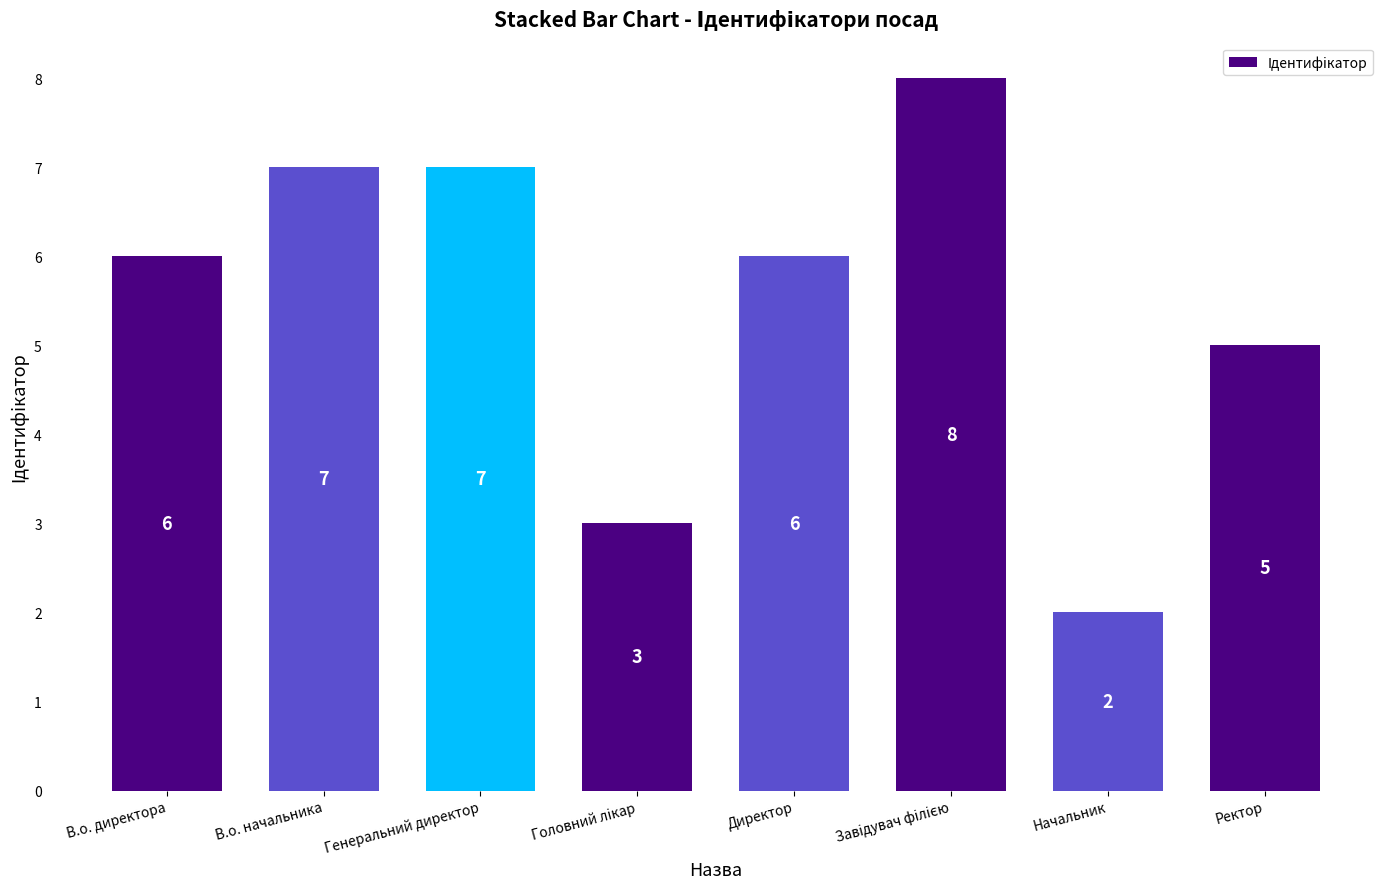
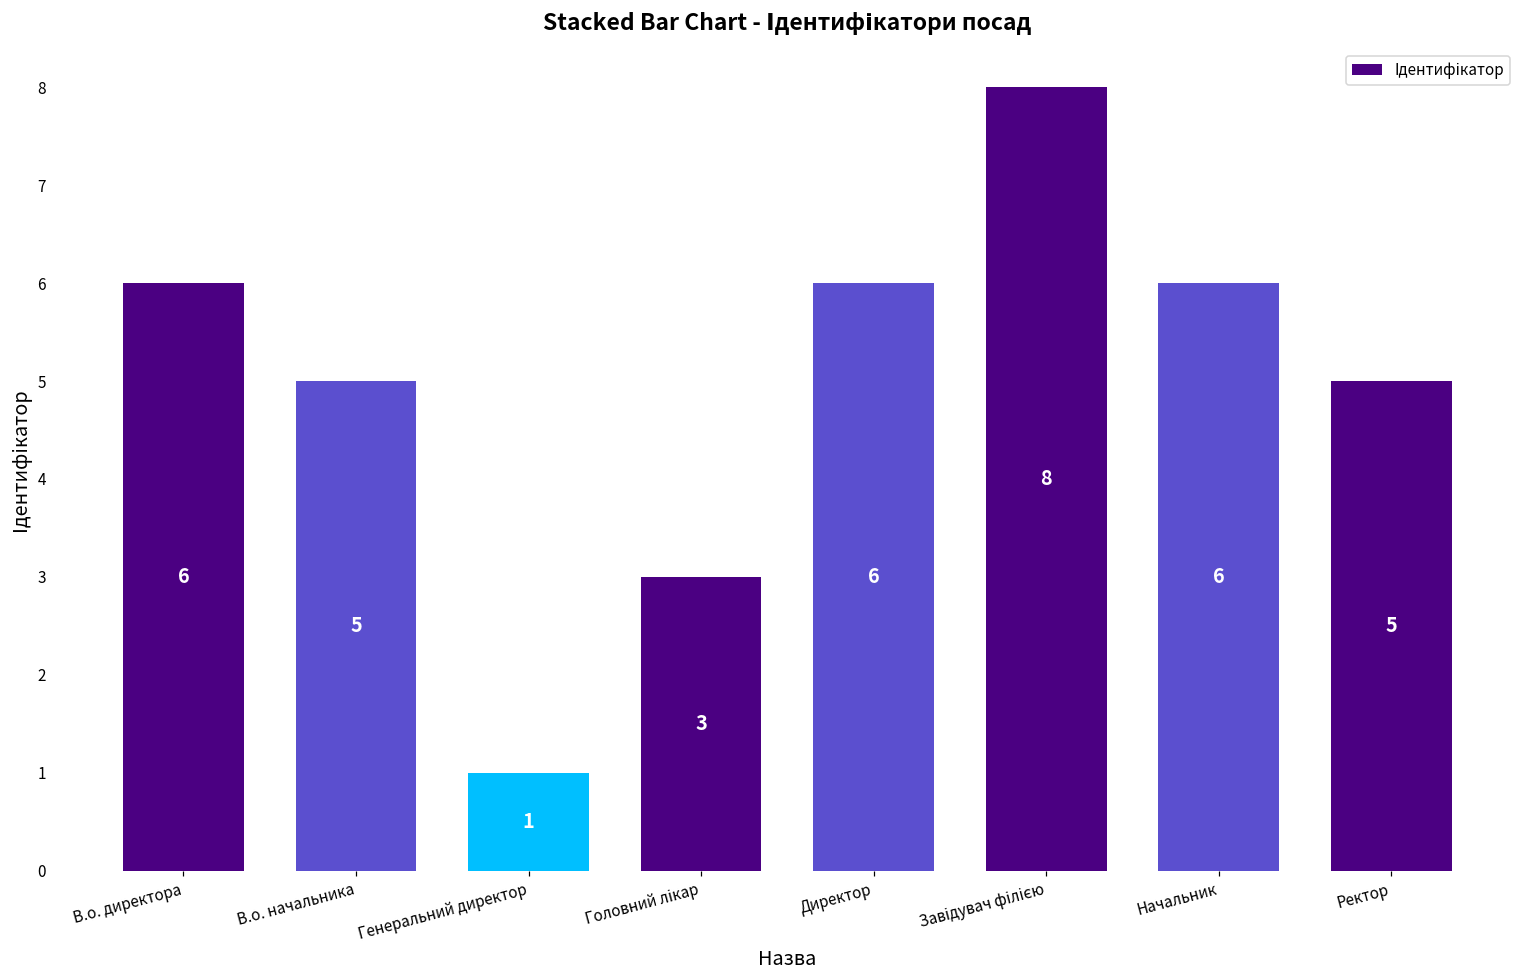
  {
    "В.о. директора": 6,
-   "В.о. начальника": 7,
-   "Генеральний директор": 7,
+   "В.о. начальника": 5,
+   "Генеральний директор": 1,
    "Головний лікар": 3,
    "Директор": 6,
    "Завідувач філією": 8,
-   "Начальник": 2,
+   "Начальник": 6,
    "Ректор": 5
  }
